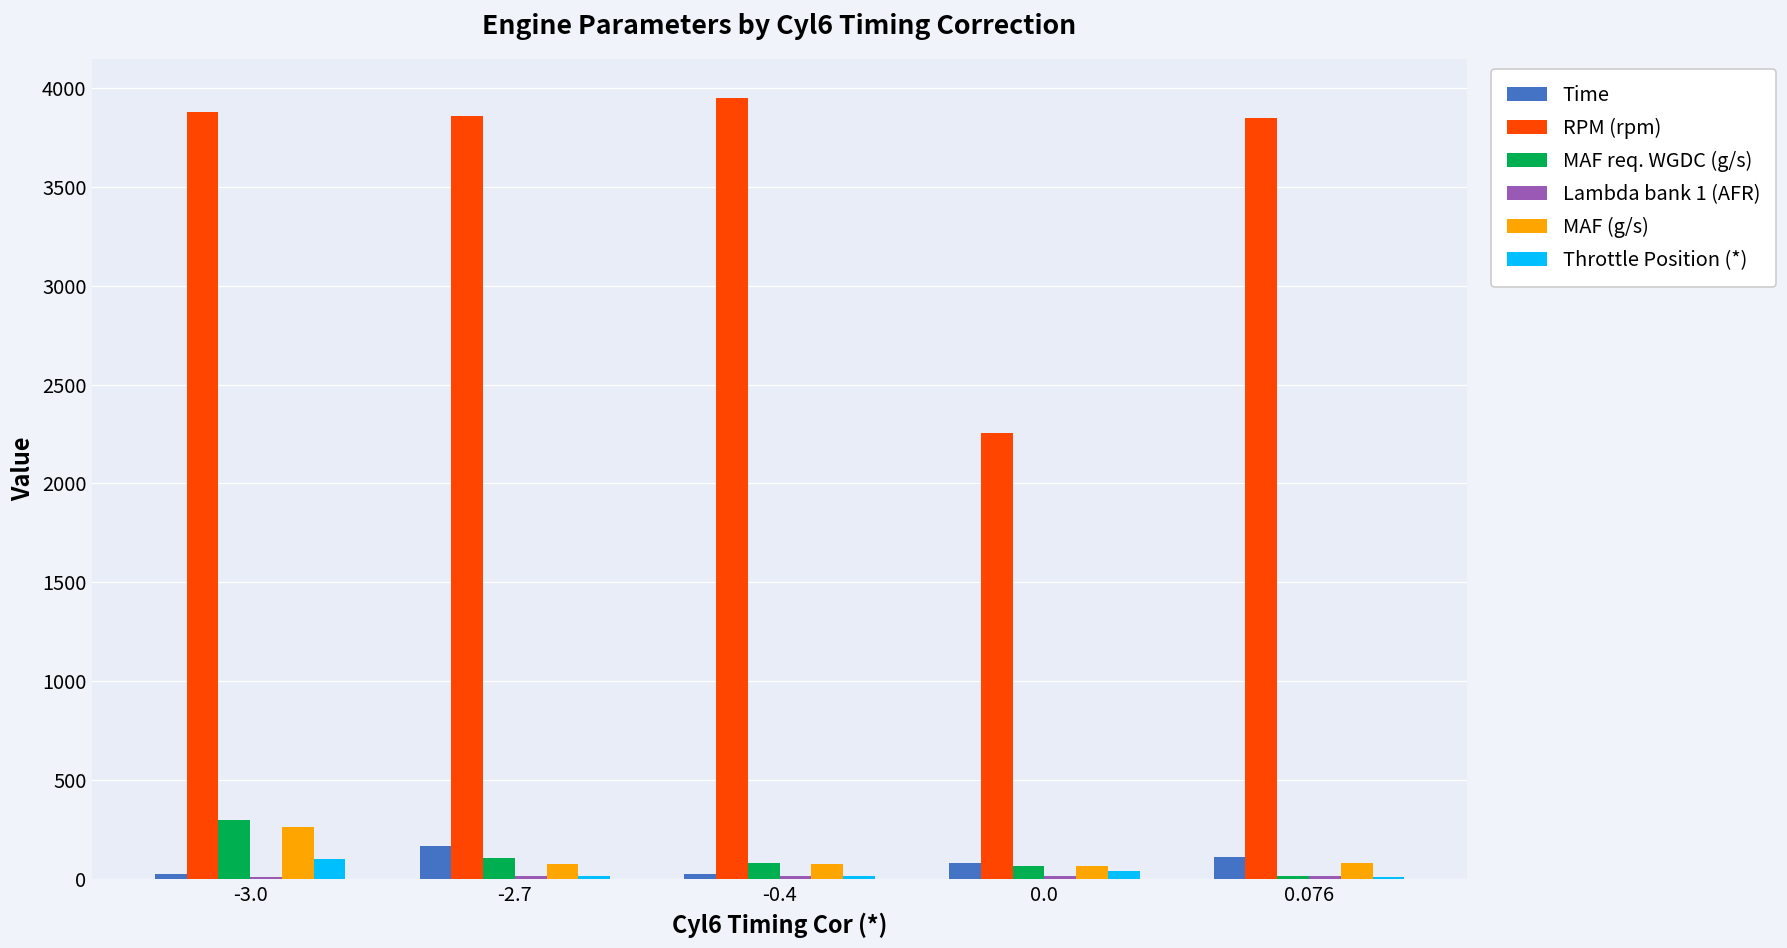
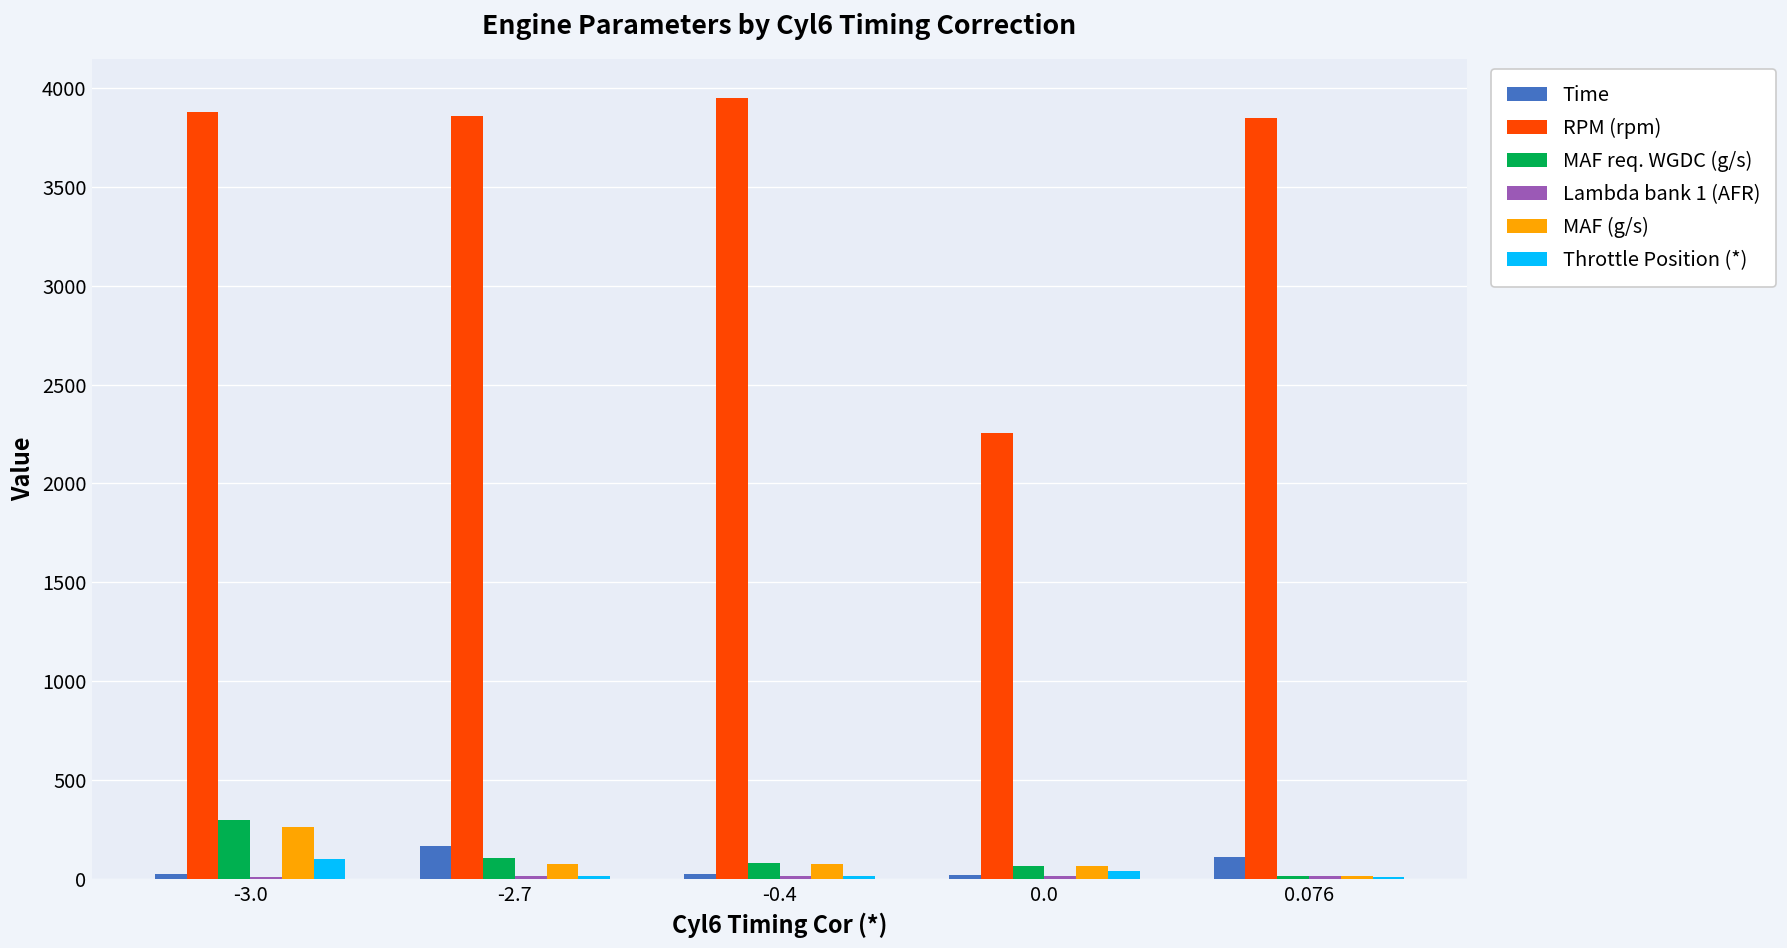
  {
    "Time": {
      "-3.0": 20,
      "-2.7": 170,
      "-0.4": 30,
-     "0.0": 80,
+     "0.0": 20,
      "0.076": 110
    },
    "RPM (rpm)": {
      "-3.0": 3880,
      "-2.7": 3860,
      "-0.4": 3950,
      "0.0": 2250,
      "0.076": 3850
    },
    "MAF req. WGDC (g/s)": {
      "-3.0": 300,
      "-2.7": 110,
      "-0.4": 80,
      "0.0": 70,
      "0.076": 20
    },
    "Lambda bank 1 (AFR)": {
      "-2.7": 20,
      "-0.4": 20,
      "0.076": 20
    },
    "MAF (g/s)": {
      "-3.0": 260,
      "-2.7": 80,
      "-0.4": 70,
      "0.0": 70,
-     "0.076": 80
+     "0.076": 20
    },
    "Throttle Position (*)": {
      "-3.0": 100,
      "-2.7": 20,
      "-0.4": 20,
      "0.0": 40
    }
  }
